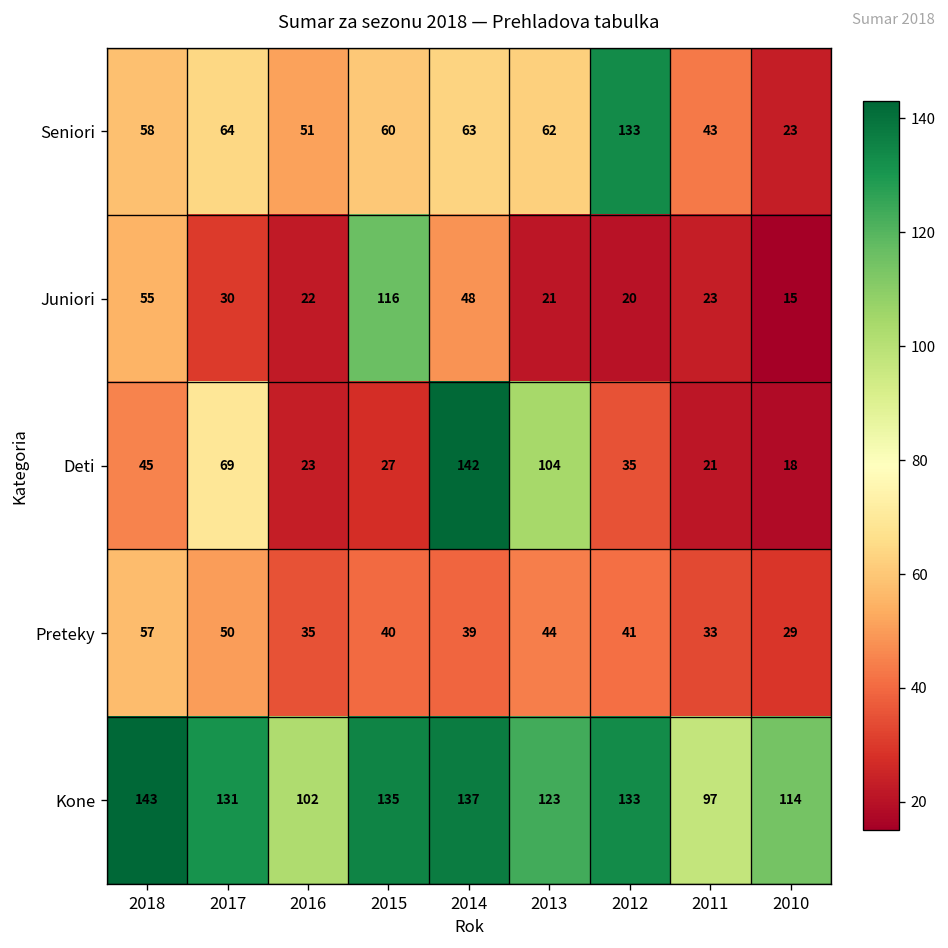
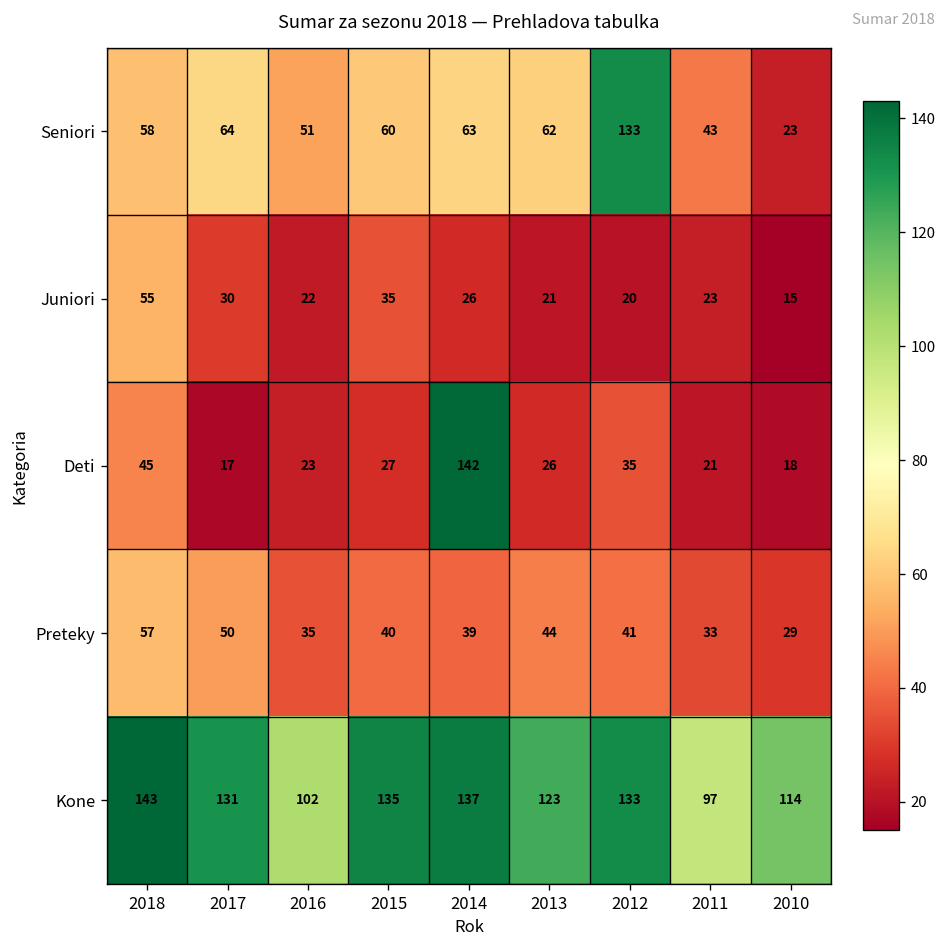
  {
    "Seniori": {
      "2018": 58,
      "2017": 64,
      "2016": 51,
      "2015": 60,
      "2014": 63,
      "2013": 62,
      "2012": 133,
      "2011": 43,
      "2010": 23
    },
    "Juniori": {
      "2018": 55,
      "2017": 30,
      "2016": 22,
-     "2015": 116,
-     "2014": 48,
+     "2015": 35,
+     "2014": 26,
      "2013": 21,
      "2012": 20,
      "2011": 23,
      "2010": 15
    },
    "Deti": {
      "2018": 45,
-     "2017": 69,
+     "2017": 17,
      "2016": 23,
      "2015": 27,
      "2014": 142,
-     "2013": 104,
+     "2013": 26,
      "2012": 35,
      "2011": 21,
      "2010": 18
    },
    "Preteky": {
      "2018": 57,
      "2017": 50,
      "2016": 35,
      "2015": 40,
      "2014": 39,
      "2013": 44,
      "2012": 41,
      "2011": 33,
      "2010": 29
    },
    "Kone": {
      "2018": 143,
      "2017": 131,
      "2016": 102,
      "2015": 135,
      "2014": 137,
      "2013": 123,
      "2012": 133,
      "2011": 97,
      "2010": 114
    }
  }
